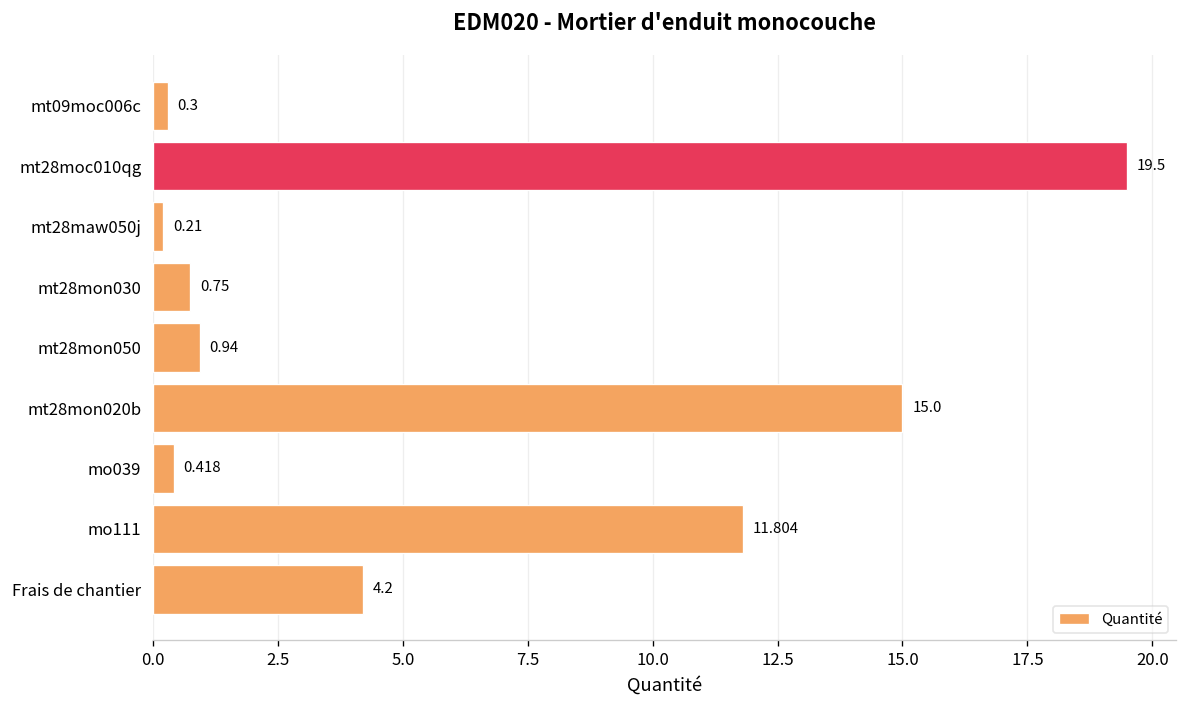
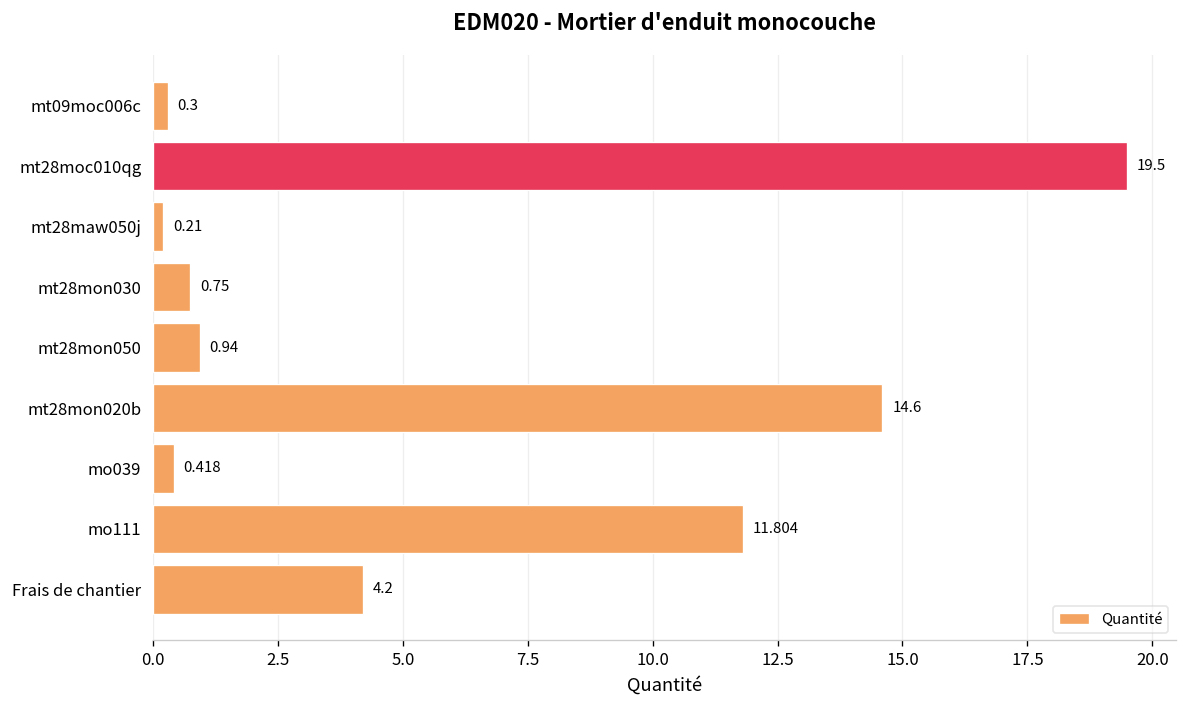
  {
    "mt09moc006c": 0.3,
    "mt28moc010qg": 19.5,
    "mt28maw050j": 0.21,
    "mt28mon030": 0.75,
    "mt28mon050": 0.94,
-   "mt28mon020b": 15.0,
+   "mt28mon020b": 14.6,
    "mo039": 0.418,
    "mo111": 11.804,
    "Frais de chantier": 4.2
  }
